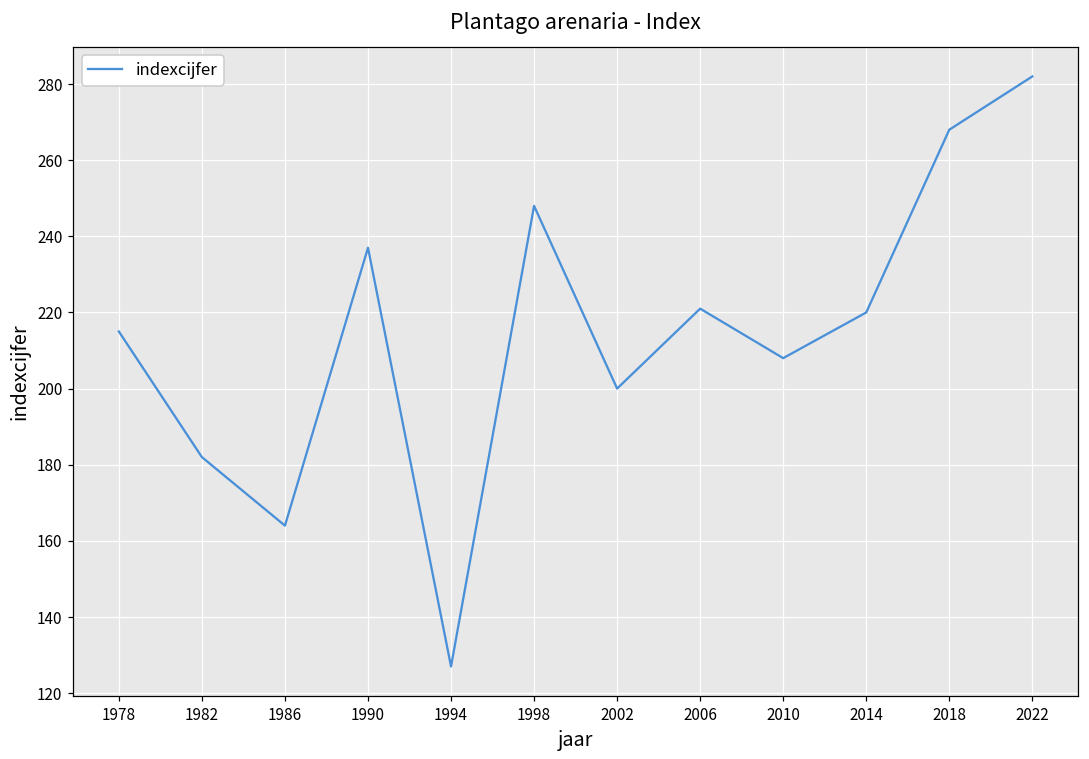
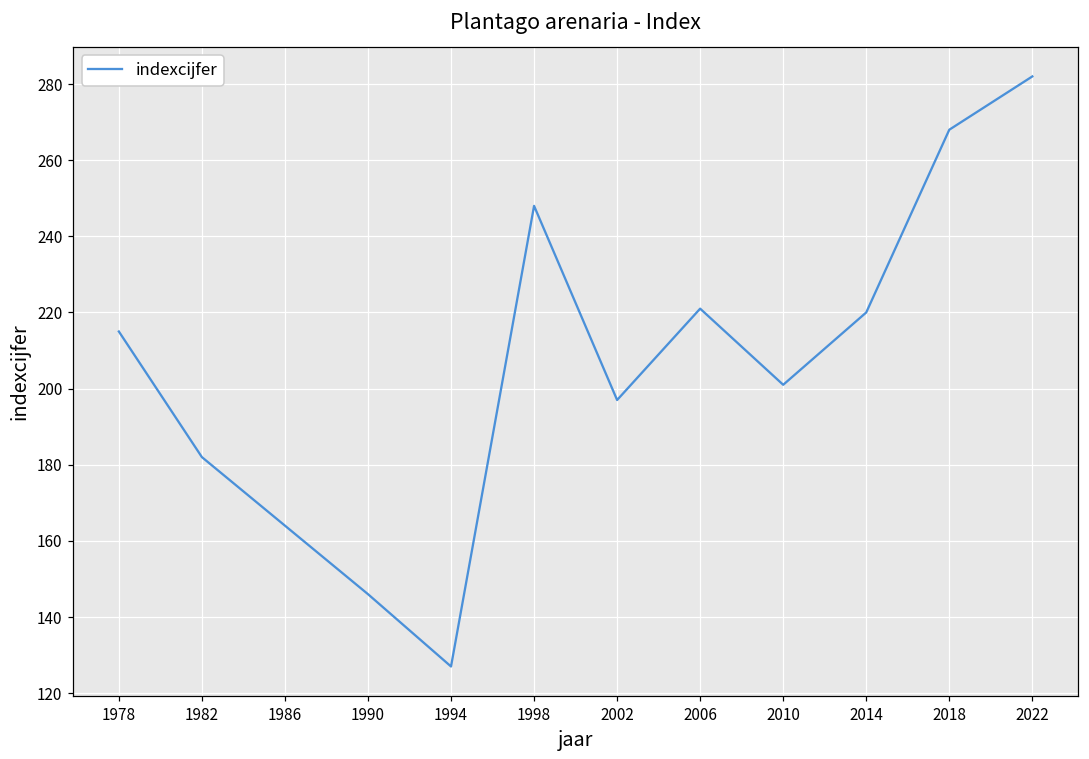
  {
    "1978": 215,
    "1982": 182,
    "1986": 164,
-   "1990": 237,
+   "1990": 146,
    "1994": 127,
    "1998": 248,
-   "2002": 200,
+   "2002": 197,
    "2006": 221,
-   "2010": 208,
+   "2010": 201,
    "2014": 220,
    "2018": 268,
    "2022": 282
  }
